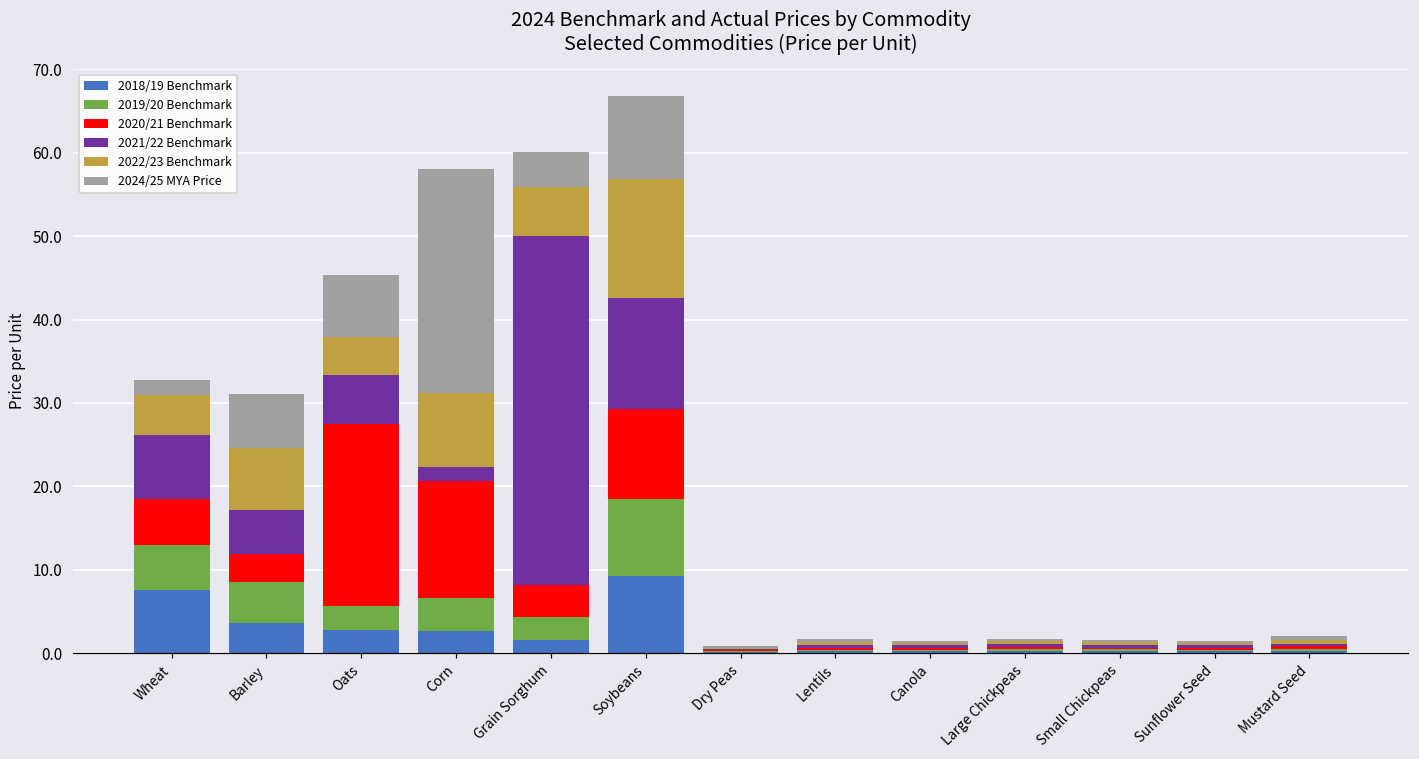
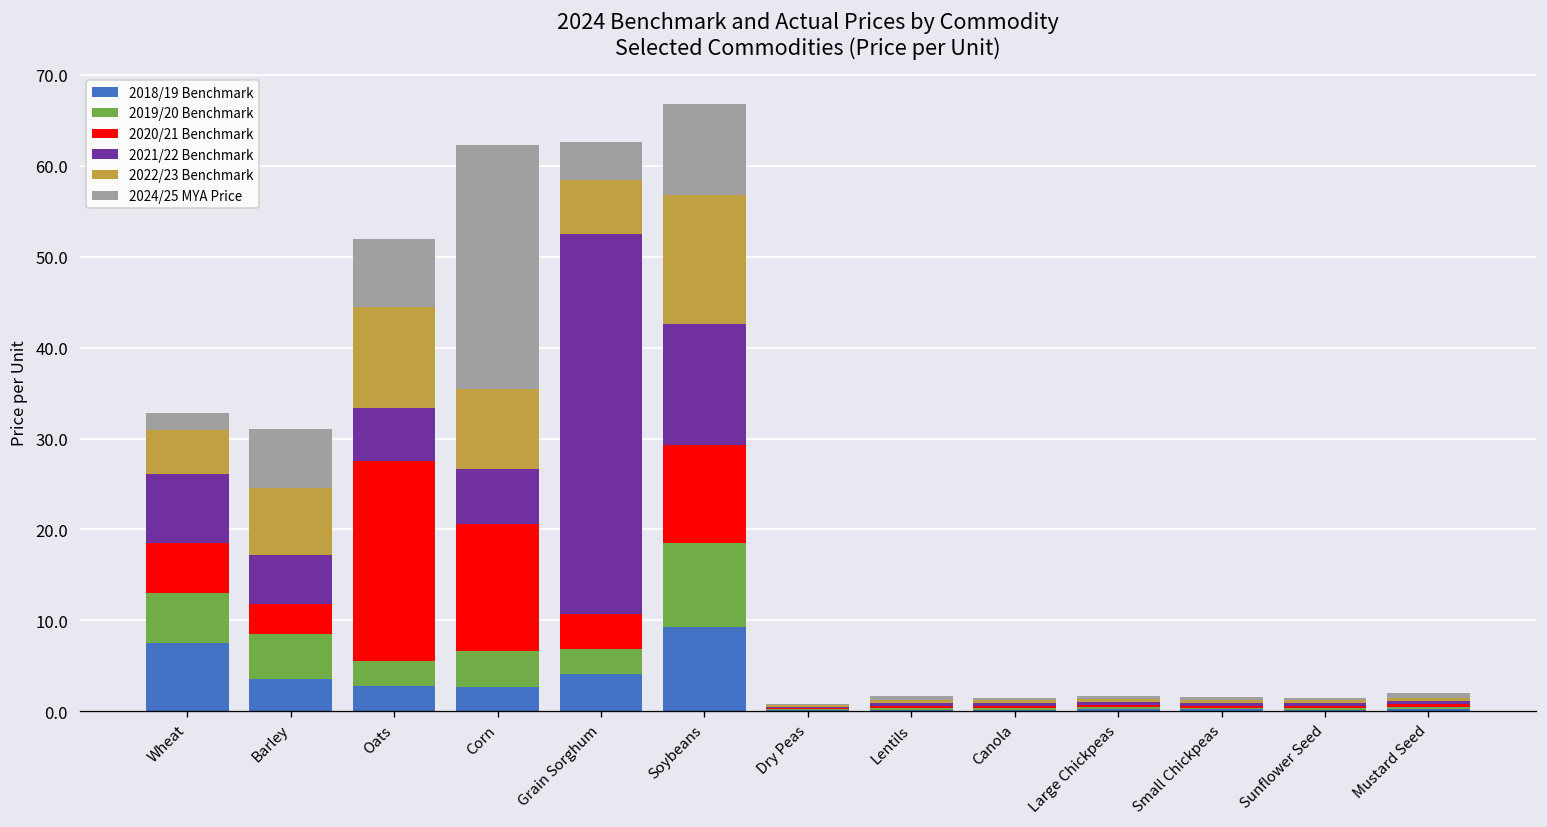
  {
    "2018/19 Benchmark": {
      "Wheat": 8,
      "Barley": 4,
      "Oats": 3,
      "Corn": 3,
-     "Grain Sorghum": 2,
+     "Grain Sorghum": 4,
      "Soybeans": 9
    },
    "2019/20 Benchmark": {
      "Wheat": 6,
      "Barley": 5,
      "Oats": 3,
      "Corn": 4,
      "Grain Sorghum": 3,
      "Soybeans": 9
    },
    "2020/21 Benchmark": {
      "Wheat": 6,
      "Barley": 3,
      "Oats": 22,
      "Corn": 14,
      "Grain Sorghum": 4,
      "Soybeans": 11
    },
    "2021/22 Benchmark": {
      "Wheat": 8,
      "Barley": 5,
      "Oats": 6,
-     "Corn": 2,
+     "Corn": 6,
      "Grain Sorghum": 42,
      "Soybeans": 13,
      "Lentils": 0,
      "Large Chickpeas": 0,
      "Small Chickpeas": 0
    },
    "2022/23 Benchmark": {
      "Wheat": 5,
      "Barley": 7,
-     "Oats": 5,
+     "Oats": 11,
      "Corn": 9,
      "Grain Sorghum": 6,
      "Soybeans": 14,
      "Lentils": 0,
      "Large Chickpeas": 0,
      "Mustard Seed": 0
    },
    "2024/25 MYA Price": {
      "Wheat": 2,
      "Barley": 7,
      "Oats": 8,
      "Corn": 27,
      "Grain Sorghum": 4,
      "Soybeans": 10,
      "Lentils": 0,
      "Large Chickpeas": 0,
      "Mustard Seed": 0
    }
  }
